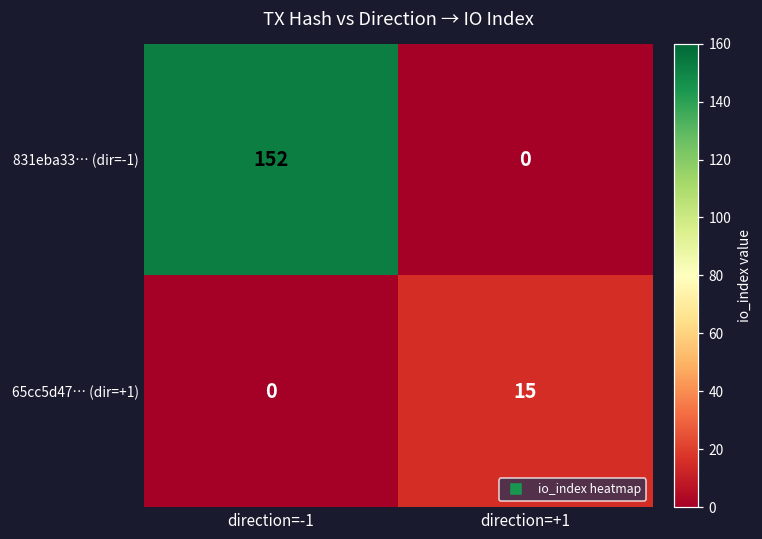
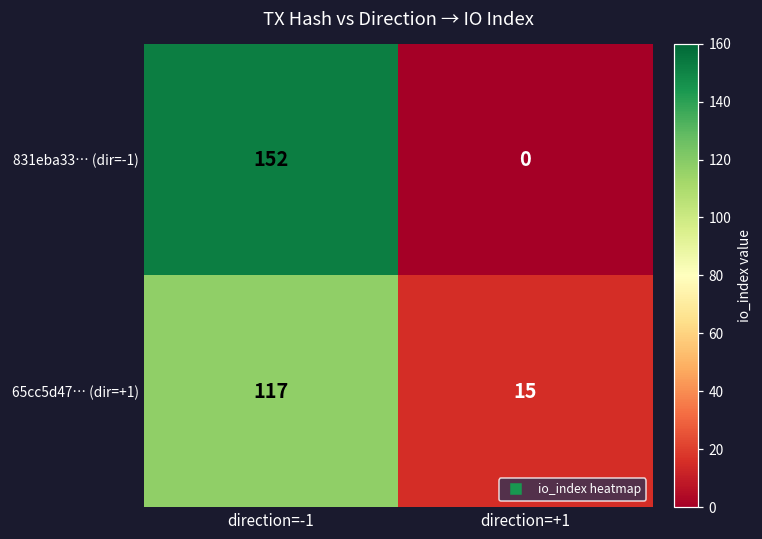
  {
    "831eba33… (dir=-1)": {
      "direction=-1": 152,
      "direction=+1": 0
    },
    "65cc5d47… (dir=+1)": {
-     "direction=-1": 0,
+     "direction=-1": 117,
      "direction=+1": 15
    }
  }
